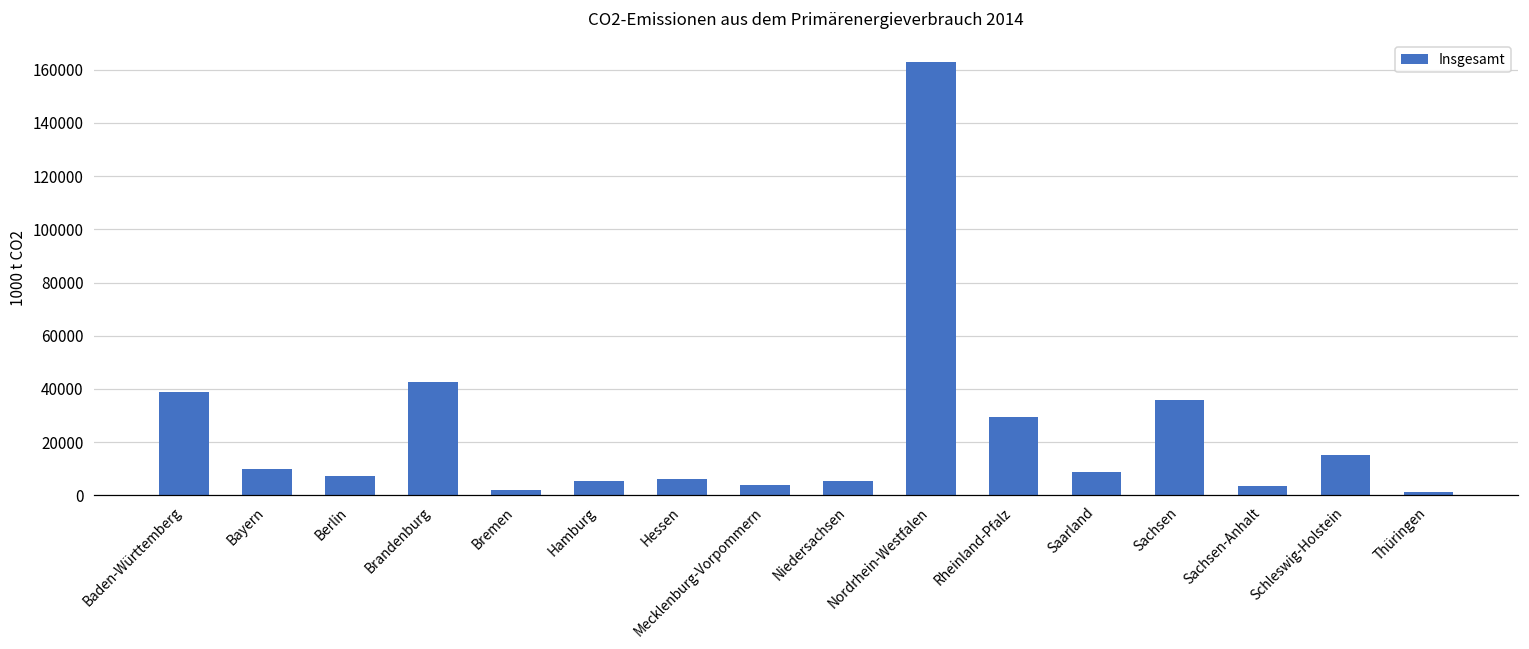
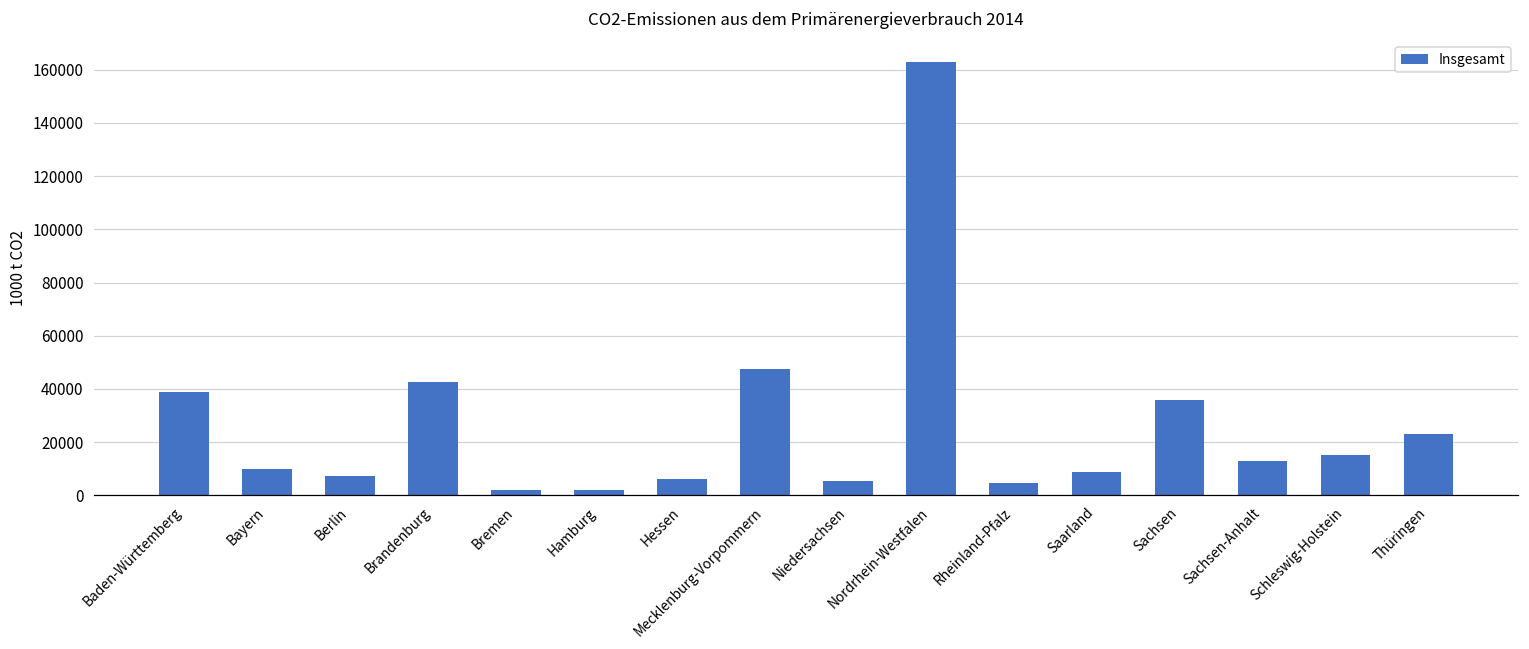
  {
    "Baden-Württemberg": 39000,
    "Bayern": 10000,
    "Berlin": 7000,
    "Brandenburg": 43000,
    "Bremen": 2000,
-   "Hamburg": 5000,
+   "Hamburg": 2000,
    "Hessen": 6000,
-   "Mecklenburg-Vorpommern": 4000,
+   "Mecklenburg-Vorpommern": 47000,
    "Niedersachsen": 5000,
    "Nordrhein-Westfalen": 163000,
-   "Rheinland-Pfalz": 30000,
+   "Rheinland-Pfalz": 5000,
    "Saarland": 9000,
    "Sachsen": 36000,
-   "Sachsen-Anhalt": 4000,
+   "Sachsen-Anhalt": 13000,
    "Schleswig-Holstein": 15000,
-   "Thüringen": 1000
+   "Thüringen": 23000
  }
